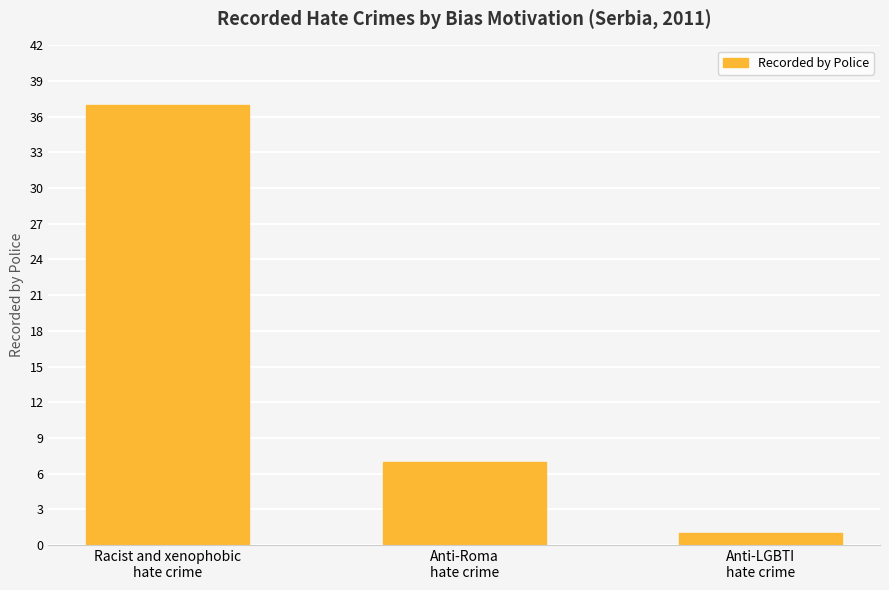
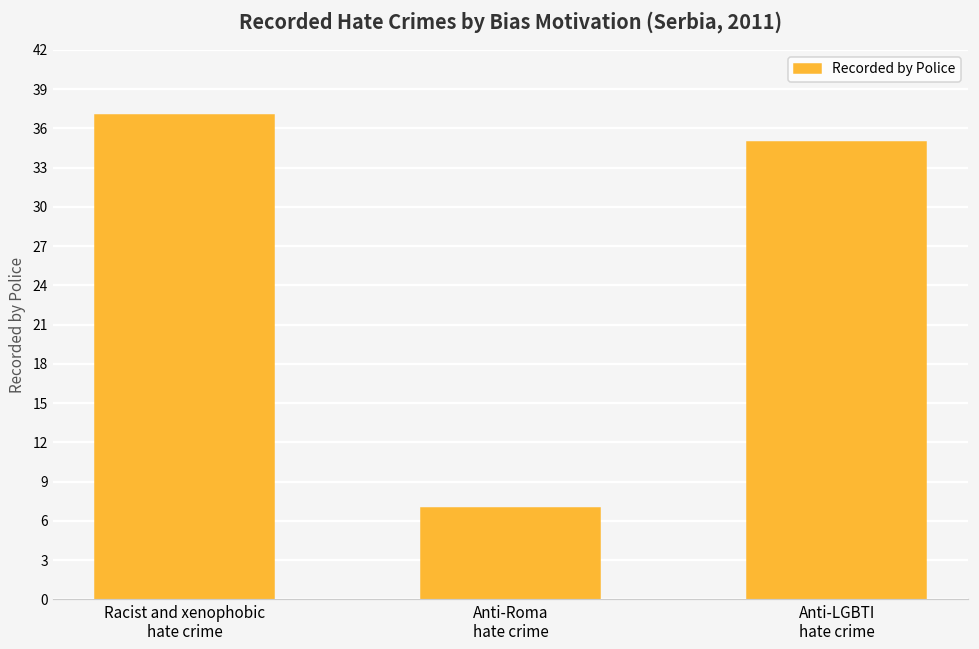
  {
    "Racist and xenophobic hate crime": 37,
    "Anti-Roma hate crime": 7,
-   "Anti-LGBTI hate crime": 1
+   "Anti-LGBTI hate crime": 35
  }
